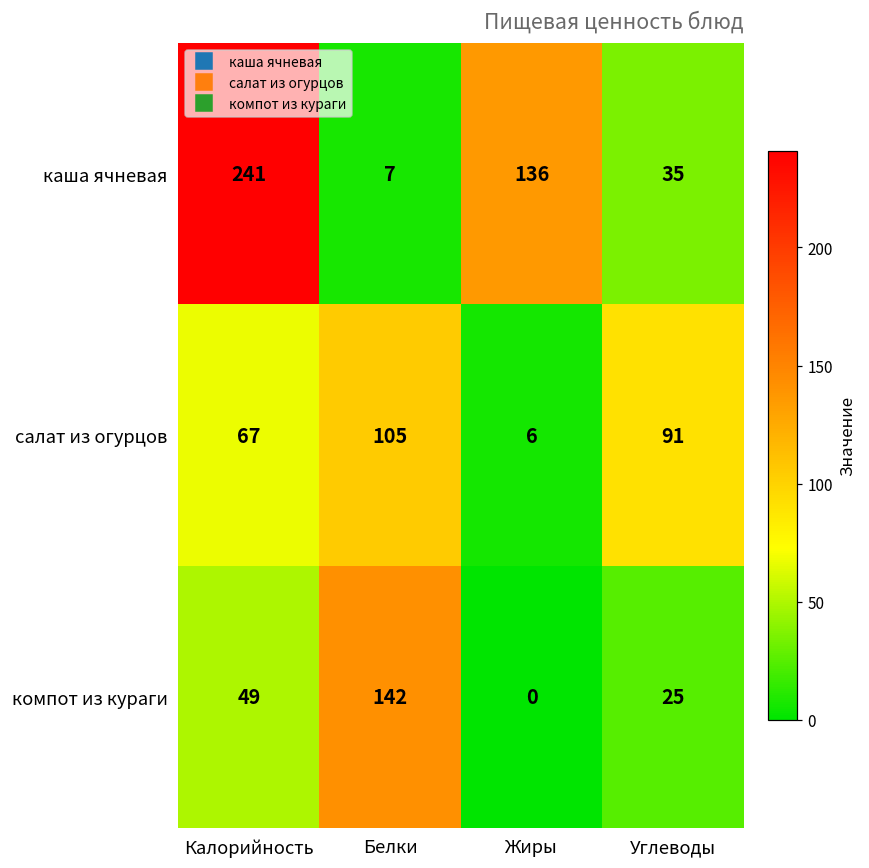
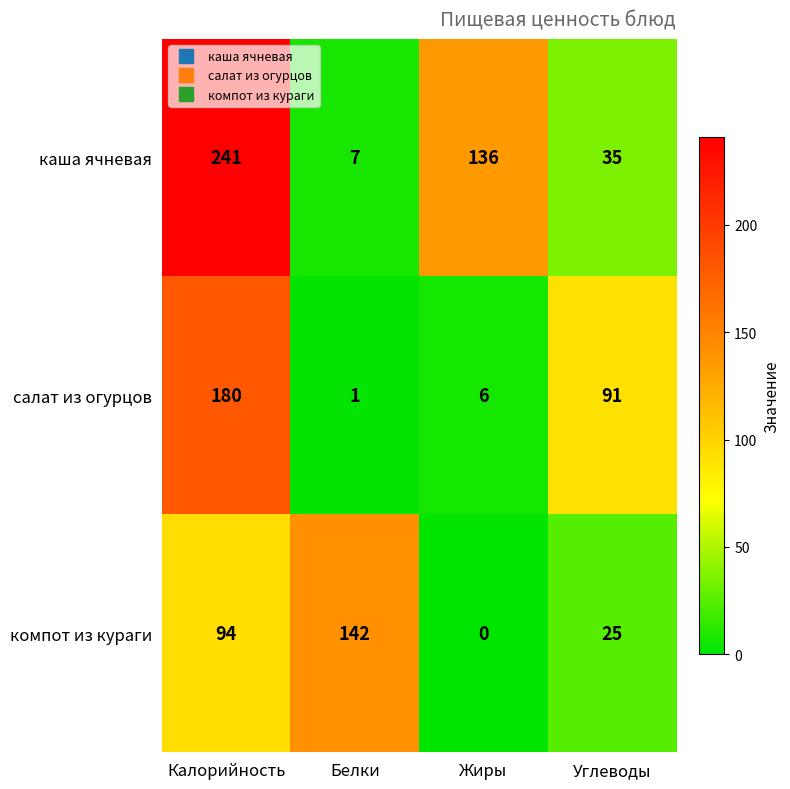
  {
    "каша ячневая": {
      "Калорийность": 241,
      "Белки": 7,
      "Жиры": 136,
      "Углеводы": 35
    },
    "салат из огурцов": {
-     "Калорийность": 67,
-     "Белки": 105,
+     "Калорийность": 180,
+     "Белки": 1,
      "Жиры": 6,
      "Углеводы": 91
    },
    "компот из кураги": {
-     "Калорийность": 49,
+     "Калорийность": 94,
      "Белки": 142,
      "Жиры": 0,
      "Углеводы": 25
    }
  }
